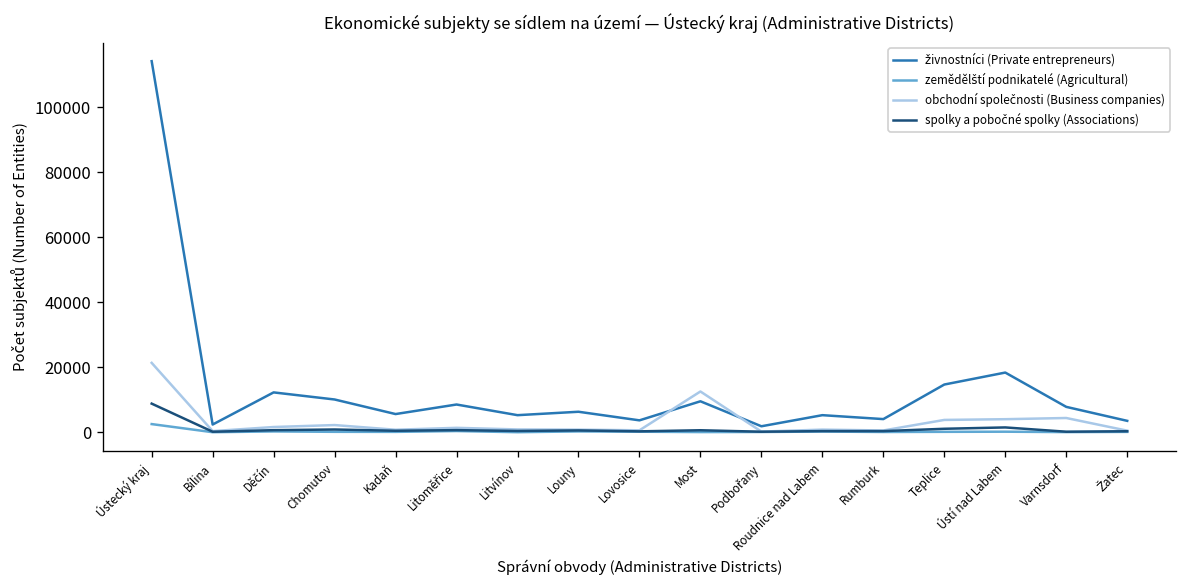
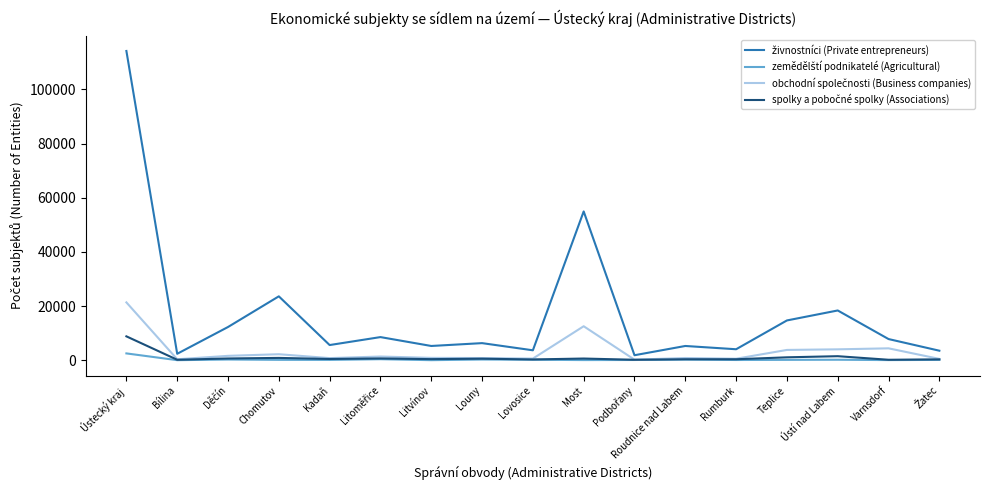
  {
    "živnostníci (Private entrepreneurs)": {
      "Ústecký kraj": 114000,
      "Bílina": 2000,
      "Děčín": 12000,
-     "Chomutov": 10000,
+     "Chomutov": 24000,
      "Kadaň": 6000,
      "Litoměřice": 9000,
      "Litvínov": 5000,
      "Louny": 6000,
      "Lovosice": 4000,
-     "Most": 10000,
+     "Most": 55000,
      "Podbořany": 2000,
      "Roudnice nad Labem": 5000,
      "Rumburk": 4000,
      "Teplice": 15000,
      "Ústí nad Labem": 18000,
      "Varnsdorf": 8000,
      "Žatec": 4000
    },
    "zemědělští podnikatelé (Agricultural)": {
      "Ústecký kraj": 3000,
      "Teplice": 0,
      "Ústí nad Labem": 0
    },
    "obchodní společnosti (Business companies)": {
      "Ústecký kraj": 21000,
      "Děčín": 2000,
      "Chomutov": 2000,
      "Most": 13000,
      "Teplice": 4000,
      "Ústí nad Labem": 4000,
      "Varnsdorf": 4000
    },
    "spolky a pobočné spolky (Associations)": {
      "Ústecký kraj": 9000,
      "Teplice": 1000,
      "Ústí nad Labem": 2000
    }
  }
